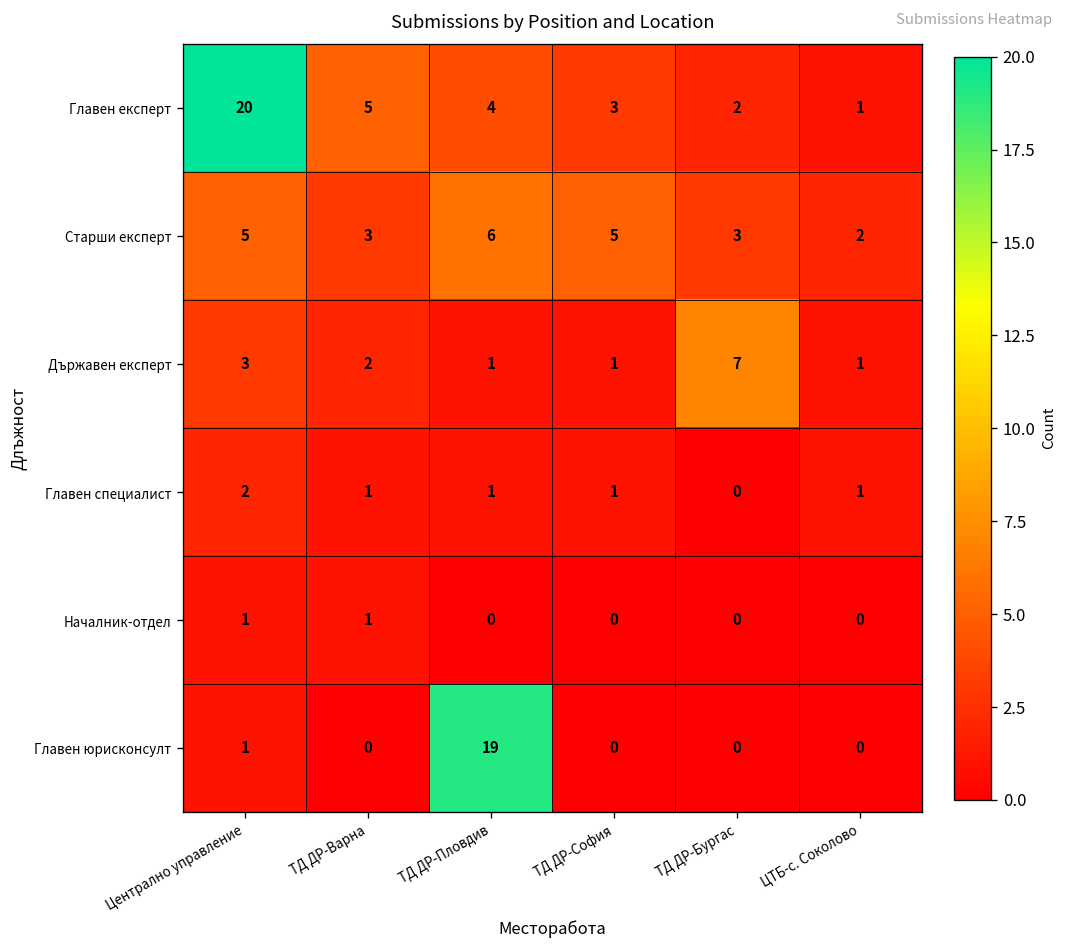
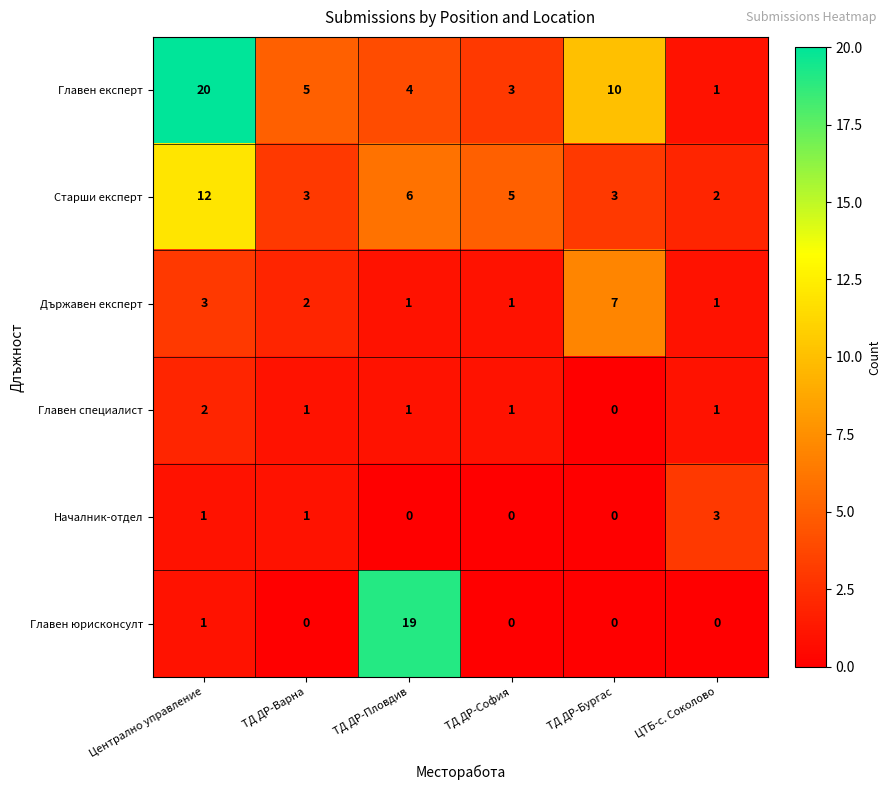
  {
    "Главен експерт": {
      "Централно управление": 20,
      "ТД ДР-Варна": 5,
      "ТД ДР-Пловдив": 4,
      "ТД ДР-София": 3,
-     "ТД ДР-Бургас": 2,
+     "ТД ДР-Бургас": 10,
      "ЦТБ-с. Соколово": 1
    },
    "Старши експерт": {
-     "Централно управление": 5,
+     "Централно управление": 12,
      "ТД ДР-Варна": 3,
      "ТД ДР-Пловдив": 6,
      "ТД ДР-София": 5,
      "ТД ДР-Бургас": 3,
      "ЦТБ-с. Соколово": 2
    },
    "Държавен експерт": {
      "Централно управление": 3,
      "ТД ДР-Варна": 2,
      "ТД ДР-Пловдив": 1,
      "ТД ДР-София": 1,
      "ТД ДР-Бургас": 7,
      "ЦТБ-с. Соколово": 1
    },
    "Главен специалист": {
      "Централно управление": 2,
      "ТД ДР-Варна": 1,
      "ТД ДР-Пловдив": 1,
      "ТД ДР-София": 1,
      "ТД ДР-Бургас": 0,
      "ЦТБ-с. Соколово": 1
    },
    "Началник-отдел": {
      "Централно управление": 1,
      "ТД ДР-Варна": 1,
      "ТД ДР-Пловдив": 0,
      "ТД ДР-София": 0,
      "ТД ДР-Бургас": 0,
-     "ЦТБ-с. Соколово": 0
+     "ЦТБ-с. Соколово": 3
    },
    "Главен юрисконсулт": {
      "Централно управление": 1,
      "ТД ДР-Варна": 0,
      "ТД ДР-Пловдив": 19,
      "ТД ДР-София": 0,
      "ТД ДР-Бургас": 0,
      "ЦТБ-с. Соколово": 0
    }
  }
